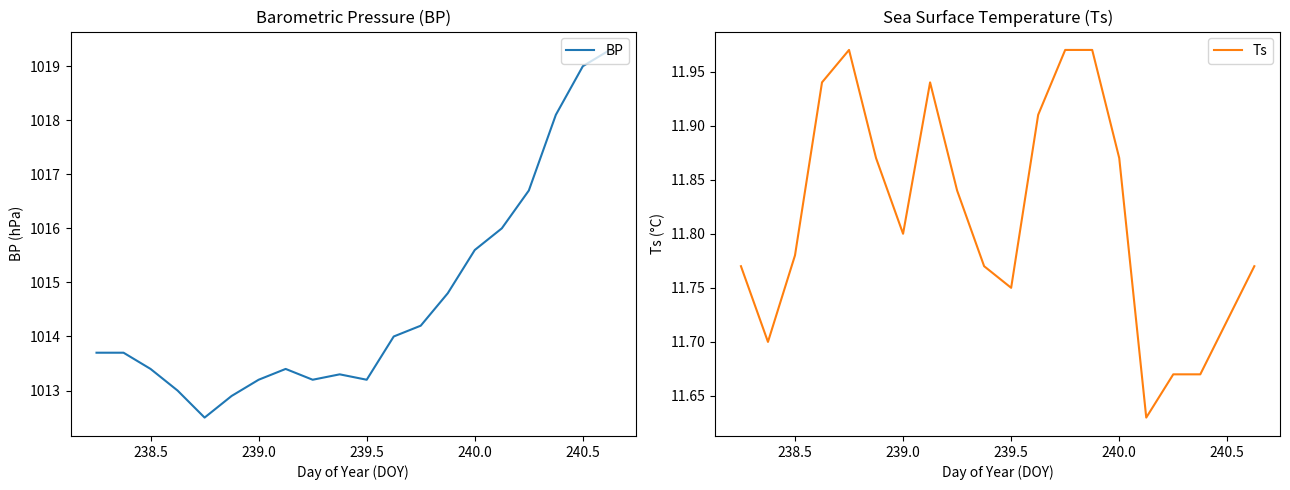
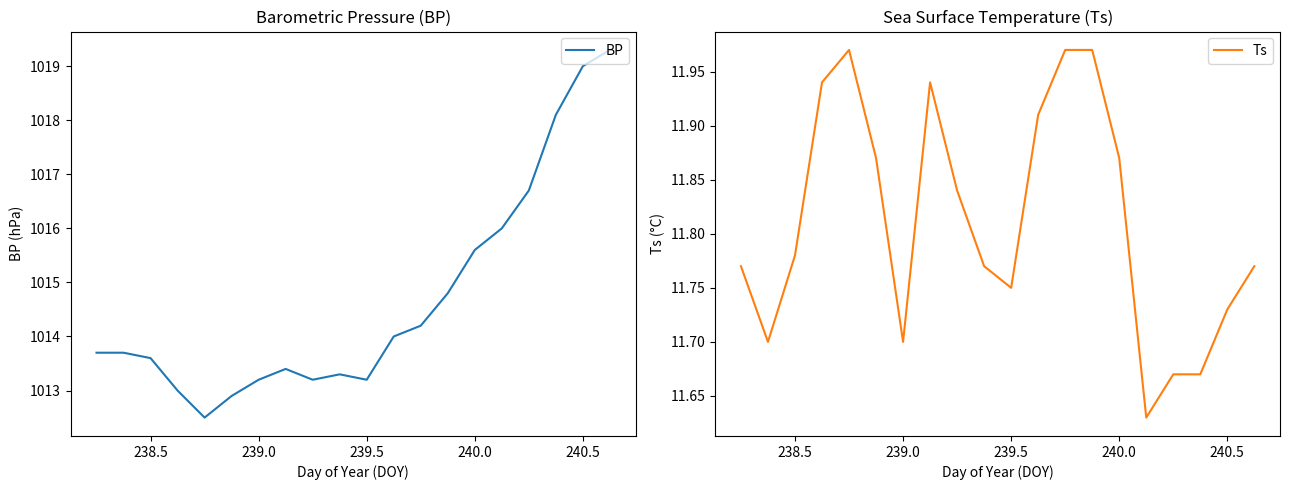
  {
    "Barometric Pressure (BP)": {
-     "238.5": 1013.4,
+     "238.5": 1013.6,
      "239.0": 1013.2,
      "239.5": 1013.2,
      "240.0": 1015.6,
      "240.5": 1019.0
    },
    "Sea Surface Temperature (Ts)": {
      "238.5": 11.78,
-     "239.0": 11.8,
+     "239.0": 11.7,
      "239.5": 11.75,
      "240.0": 11.87,
-     "240.5": 11.72
+     "240.5": 11.73
    }
  }
